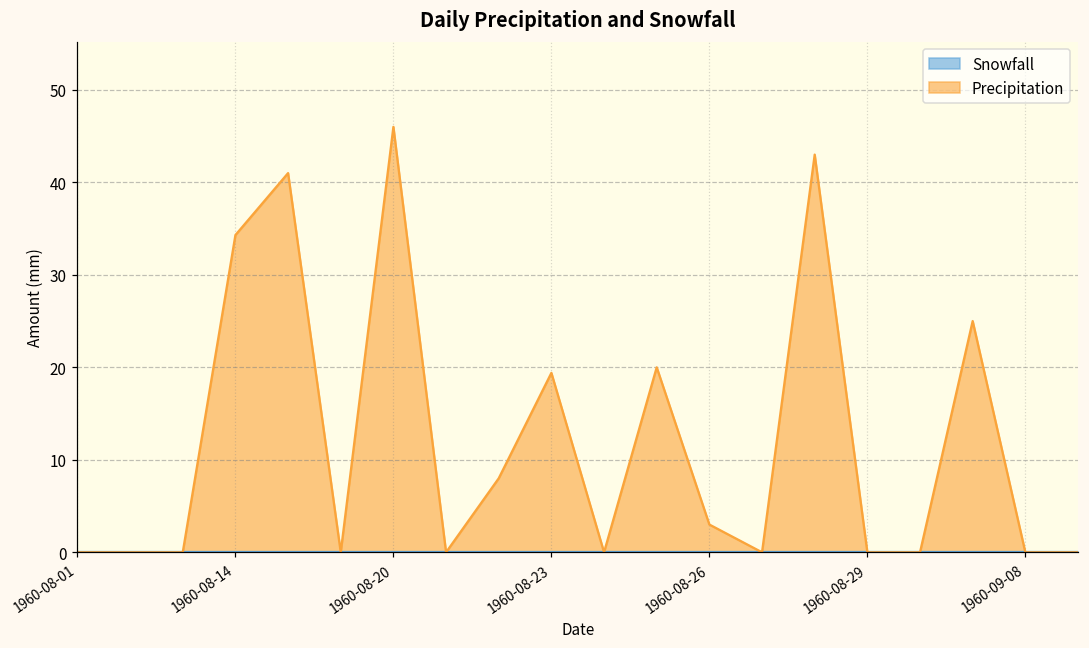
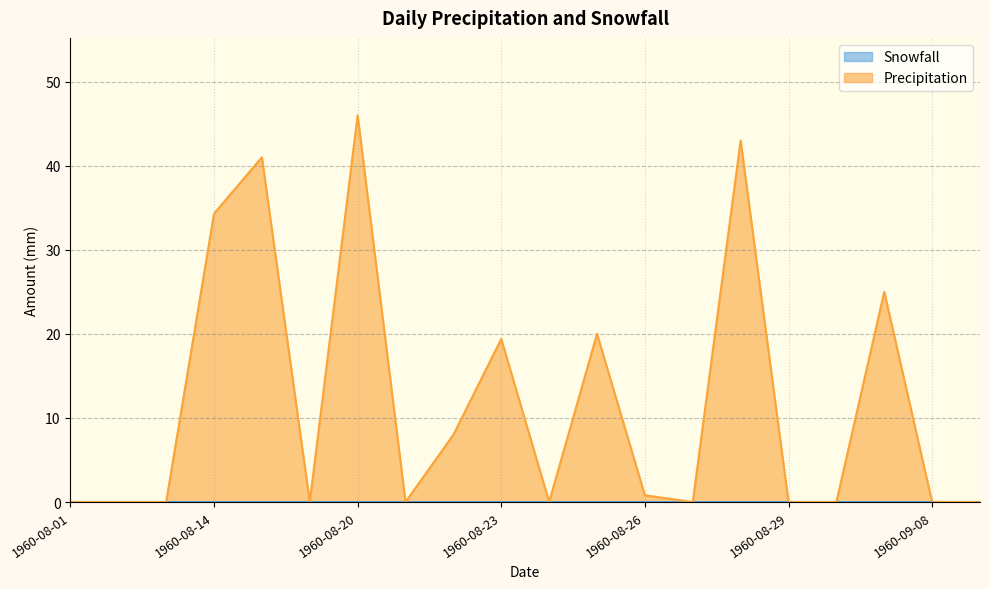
  {
    "Snowfall": {
      "1960-08-14": 0,
      "1960-08-20": 0,
      "1960-08-23": 0,
      "1960-08-26": 0
    },
    "Precipitation": {
      "1960-08-14": 34,
      "1960-08-20": 46,
      "1960-08-23": 19,
-     "1960-08-26": 3
+     "1960-08-26": 1
    }
  }
